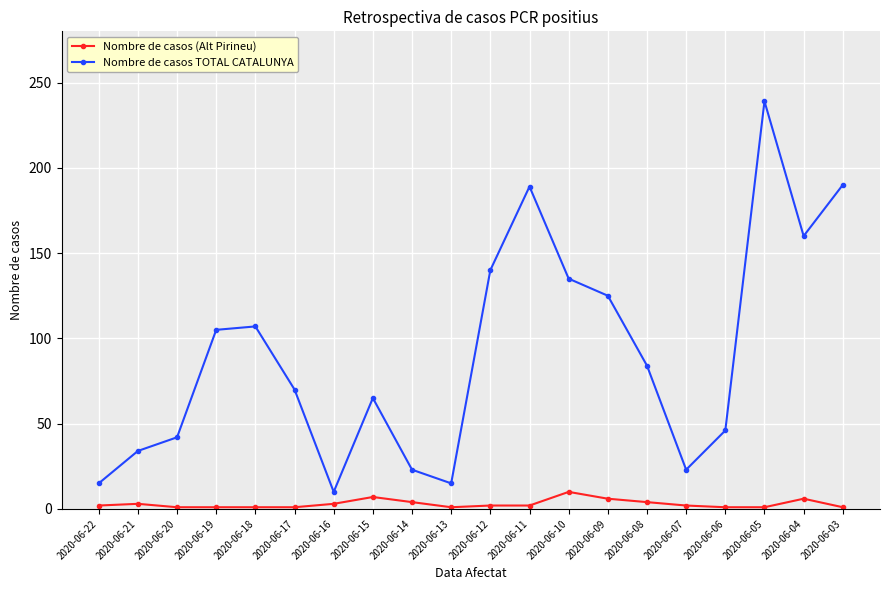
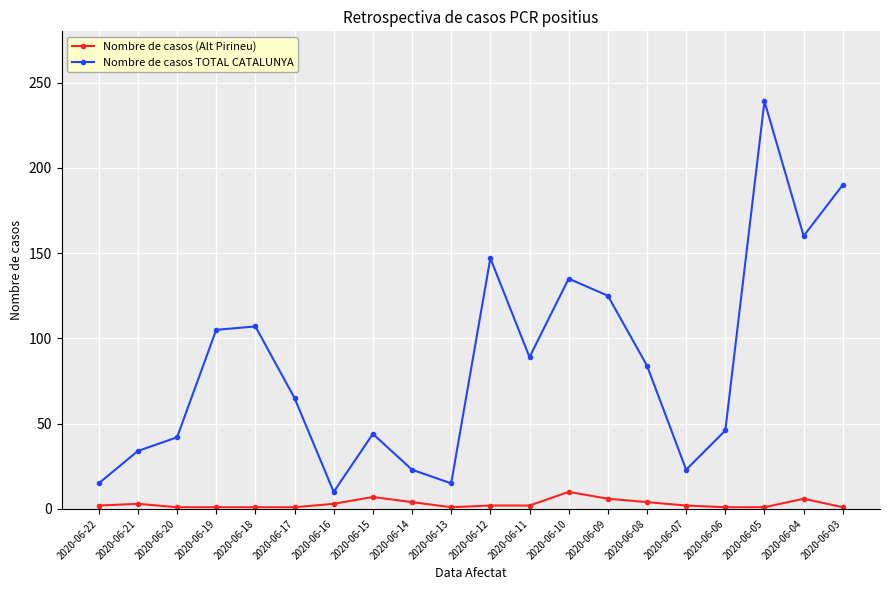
  {
    "Nombre de casos (Alt Pirineu)": {
      "2020-06-22": 2,
      "2020-06-21": 3,
      "2020-06-20": 1,
      "2020-06-19": 1,
      "2020-06-18": 1,
      "2020-06-17": 1,
      "2020-06-16": 3,
      "2020-06-15": 7,
      "2020-06-14": 4,
      "2020-06-13": 1,
      "2020-06-12": 2,
      "2020-06-11": 2,
      "2020-06-10": 10,
      "2020-06-09": 6,
      "2020-06-08": 4,
      "2020-06-07": 2,
      "2020-06-06": 1,
      "2020-06-05": 1,
      "2020-06-04": 6,
      "2020-06-03": 1
    },
    "Nombre de casos TOTAL CATALUNYA": {
      "2020-06-22": 15,
      "2020-06-21": 34,
      "2020-06-20": 42,
      "2020-06-19": 105,
      "2020-06-18": 107,
-     "2020-06-17": 70,
+     "2020-06-17": 65,
      "2020-06-16": 10,
-     "2020-06-15": 65,
+     "2020-06-15": 44,
      "2020-06-14": 23,
      "2020-06-13": 15,
-     "2020-06-12": 140,
-     "2020-06-11": 189,
+     "2020-06-12": 147,
+     "2020-06-11": 89,
      "2020-06-10": 135,
      "2020-06-09": 125,
      "2020-06-08": 84,
      "2020-06-07": 23,
      "2020-06-06": 46,
      "2020-06-05": 239,
      "2020-06-04": 160,
      "2020-06-03": 190
    }
  }
